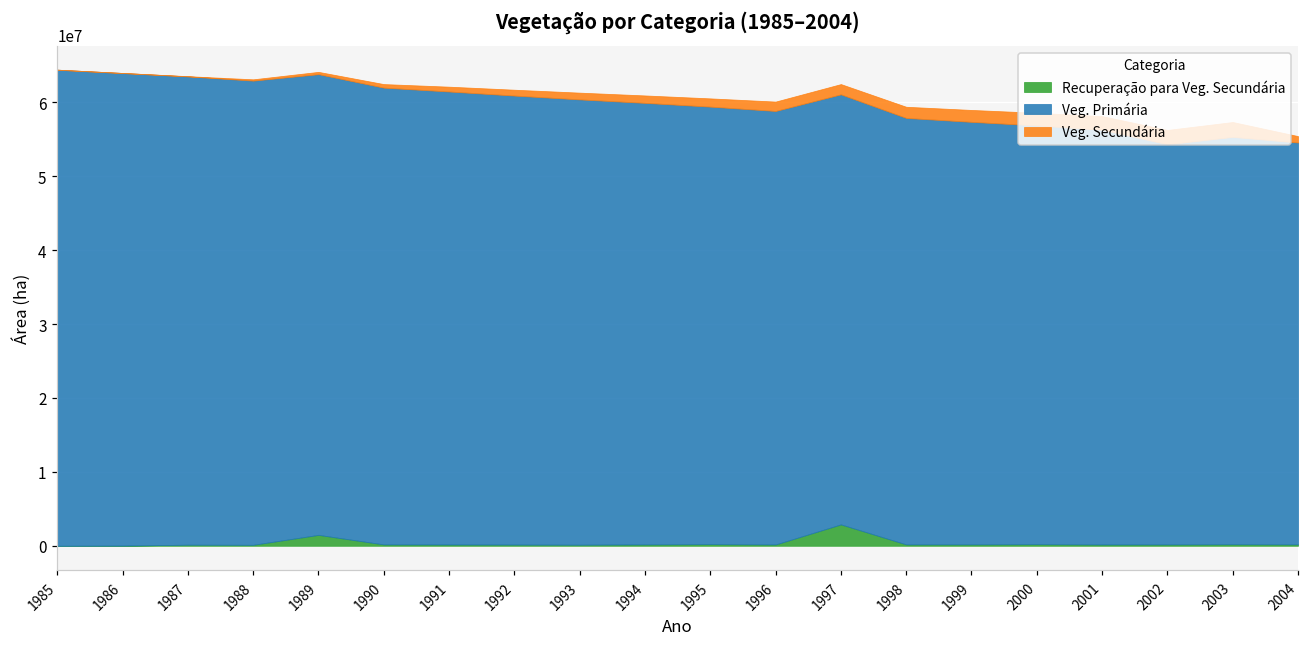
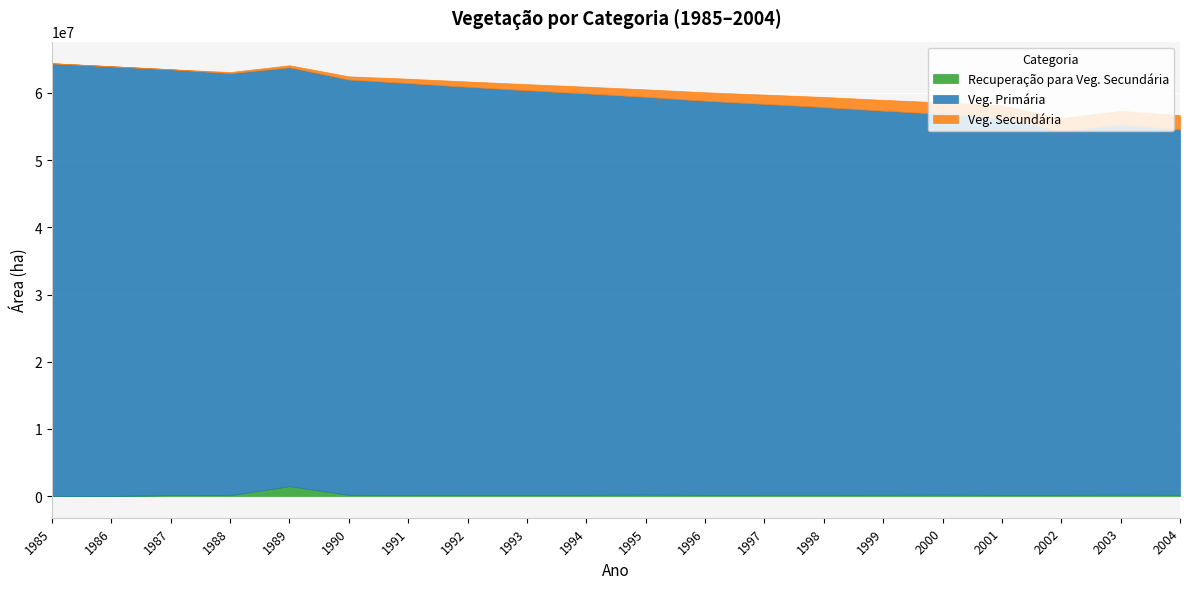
  {
    "Recuperação para Veg. Secundária": {
      "1985": 0,
      "1989": 1000000,
-     "1997": 3000000
+     "1997": 0
    },
    "Veg. Primária": {
      "1990": 62000000,
      "1991": 61000000,
      "1992": 61000000,
      "1993": 60000000,
      "1994": 60000000,
      "1995": 59000000,
      "1996": 59000000,
      "1997": 58000000,
      "1998": 58000000,
      "1999": 57000000,
      "2004": 54000000
    },
    "Veg. Secundária": {
      "1990": 0,
      "1991": 1000000,
      "1992": 1000000,
      "1993": 1000000,
      "1994": 1000000,
      "1995": 1000000,
      "1996": 1000000,
      "1997": 1000000,
      "1998": 2000000,
      "1999": 2000000,
-     "2004": 1000000
+     "2004": 2000000
    }
  }
